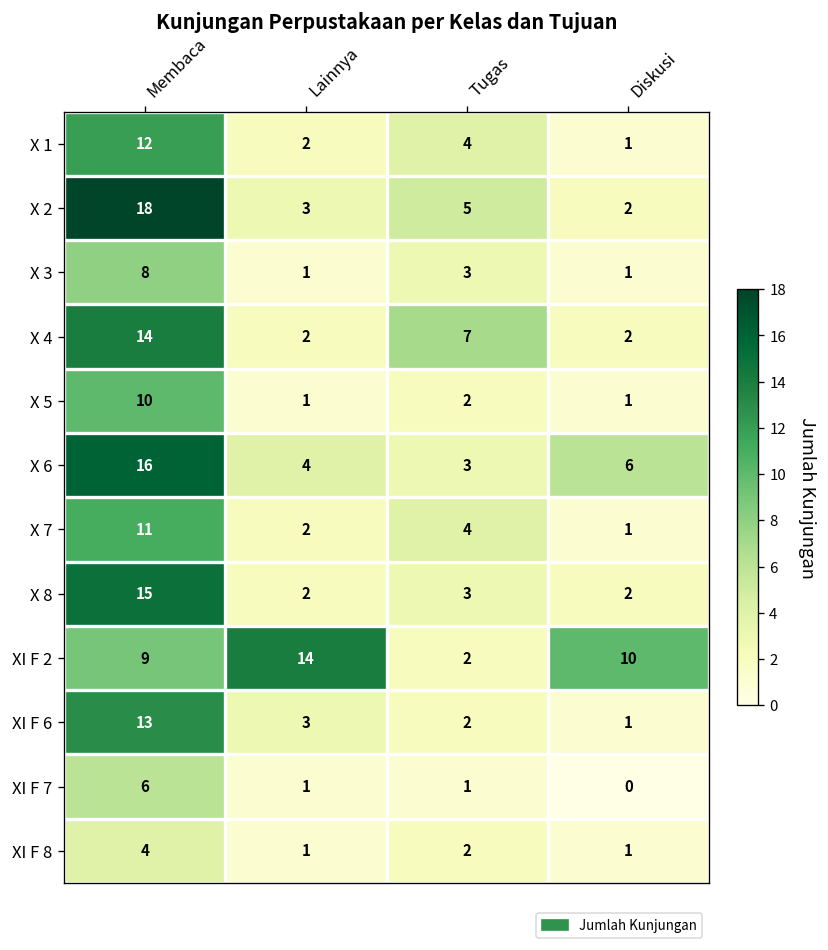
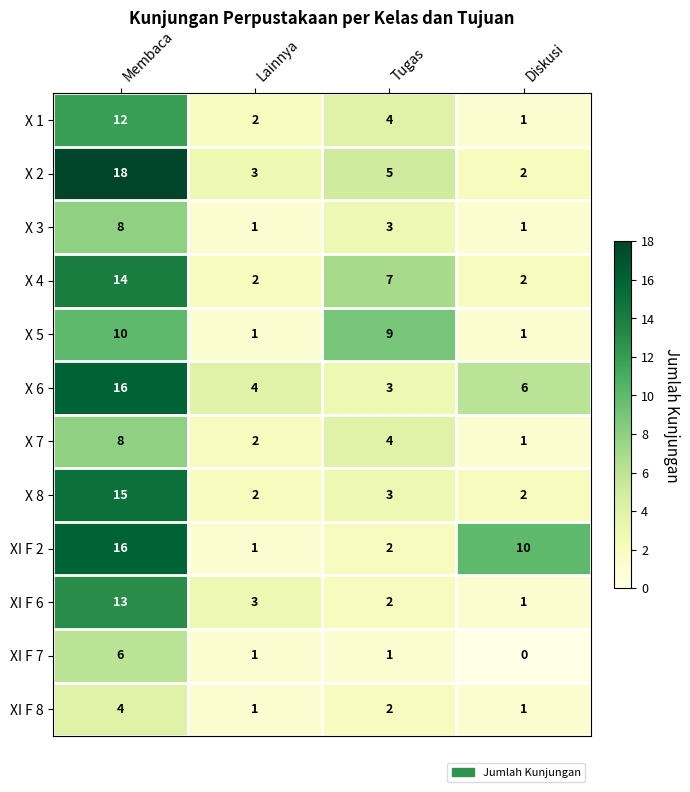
  {
    "X 1": {
      "Membaca": 12,
      "Lainnya": 2,
      "Tugas": 4,
      "Diskusi": 1
    },
    "X 2": {
      "Membaca": 18,
      "Lainnya": 3,
      "Tugas": 5,
      "Diskusi": 2
    },
    "X 3": {
      "Membaca": 8,
      "Lainnya": 1,
      "Tugas": 3,
      "Diskusi": 1
    },
    "X 4": {
      "Membaca": 14,
      "Lainnya": 2,
      "Tugas": 7,
      "Diskusi": 2
    },
    "X 5": {
      "Membaca": 10,
      "Lainnya": 1,
-     "Tugas": 2,
+     "Tugas": 9,
      "Diskusi": 1
    },
    "X 6": {
      "Membaca": 16,
      "Lainnya": 4,
      "Tugas": 3,
      "Diskusi": 6
    },
    "X 7": {
-     "Membaca": 11,
+     "Membaca": 8,
      "Lainnya": 2,
      "Tugas": 4,
      "Diskusi": 1
    },
    "X 8": {
      "Membaca": 15,
      "Lainnya": 2,
      "Tugas": 3,
      "Diskusi": 2
    },
    "XI F 2": {
-     "Membaca": 9,
-     "Lainnya": 14,
+     "Membaca": 16,
+     "Lainnya": 1,
      "Tugas": 2,
      "Diskusi": 10
    },
    "XI F 6": {
      "Membaca": 13,
      "Lainnya": 3,
      "Tugas": 2,
      "Diskusi": 1
    },
    "XI F 7": {
      "Membaca": 6,
      "Lainnya": 1,
      "Tugas": 1,
      "Diskusi": 0
    },
    "XI F 8": {
      "Membaca": 4,
      "Lainnya": 1,
      "Tugas": 2,
      "Diskusi": 1
    }
  }
